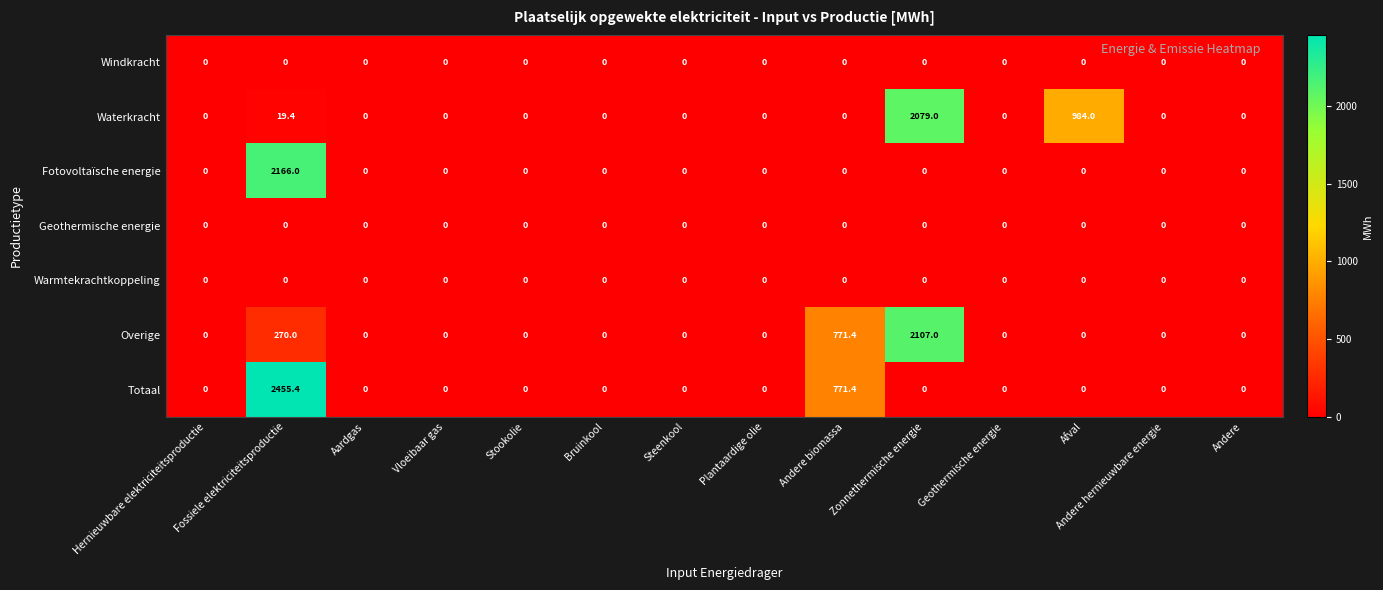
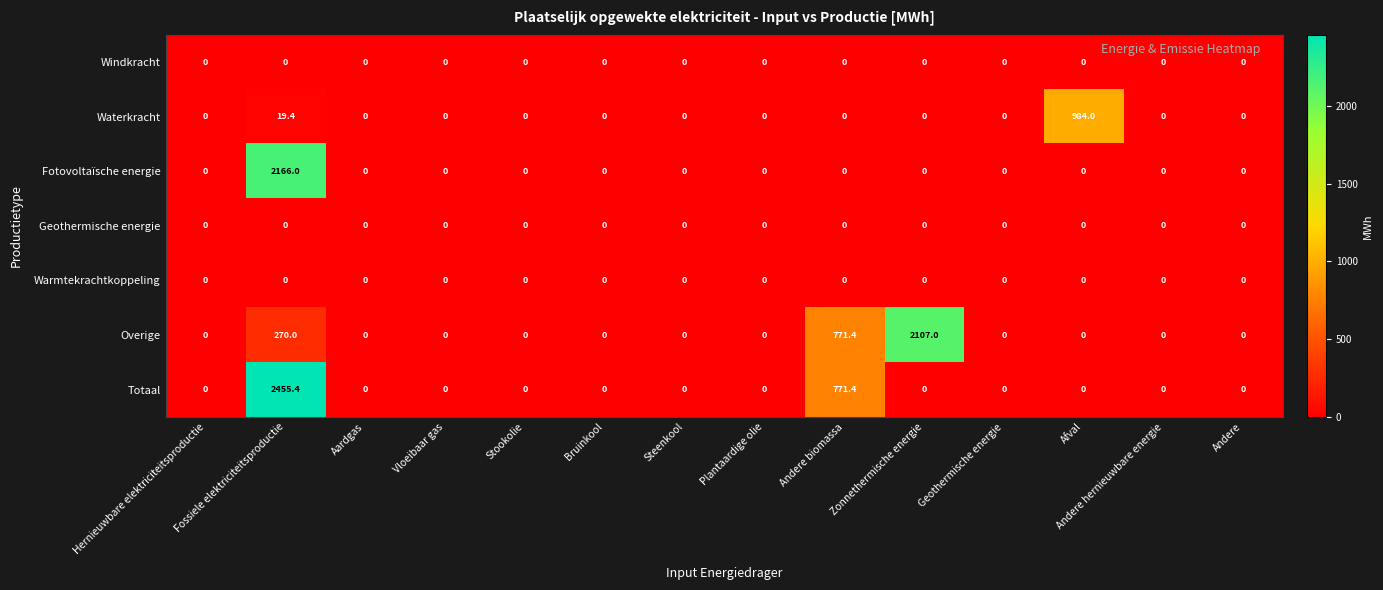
  {
    "Windkracht": {
      "Hernieuwbare elektriciteitsproductie": 0,
      "Fossiele elektriciteitsproductie": 0,
      "Aardgas": 0,
      "Vloeibaar gas": 0,
      "Stookolie": 0,
      "Bruinkool": 0,
      "Steenkool": 0,
      "Plantaardige olie": 0,
      "Andere biomassa": 0,
      "Zonnethermische energie": 0,
      "Geothermische energie": 0,
      "Afval": 0,
      "Andere": 0
    },
    "Waterkracht": {
      "Hernieuwbare elektriciteitsproductie": 0,
      "Fossiele elektriciteitsproductie": 19.4,
      "Aardgas": 0,
      "Vloeibaar gas": 0,
      "Stookolie": 0,
      "Bruinkool": 0,
      "Steenkool": 0,
      "Plantaardige olie": 0,
      "Andere biomassa": 0,
-     "Zonnethermische energie": 2079.0,
+     "Zonnethermische energie": 0,
      "Geothermische energie": 0,
      "Afval": 984.0,
      "Andere hernieuwbare energie": 0,
      "Andere": 0
    },
    "Fotovoltaïsche energie": {
      "Hernieuwbare elektriciteitsproductie": 0,
      "Fossiele elektriciteitsproductie": 2166.0,
      "Aardgas": 0,
      "Vloeibaar gas": 0,
      "Stookolie": 0,
      "Bruinkool": 0,
      "Steenkool": 0,
      "Plantaardige olie": 0,
      "Andere biomassa": 0,
      "Zonnethermische energie": 0,
      "Geothermische energie": 0,
      "Afval": 0,
      "Andere hernieuwbare energie": 0,
      "Andere": 0
    },
    "Geothermische energie": {
      "Hernieuwbare elektriciteitsproductie": 0,
      "Fossiele elektriciteitsproductie": 0,
      "Aardgas": 0,
      "Vloeibaar gas": 0,
      "Stookolie": 0,
      "Bruinkool": 0,
      "Steenkool": 0,
      "Plantaardige olie": 0,
      "Andere biomassa": 0,
      "Zonnethermische energie": 0,
      "Geothermische energie": 0,
      "Afval": 0,
      "Andere hernieuwbare energie": 0,
      "Andere": 0
    },
    "Warmtekrachtkoppeling": {
      "Hernieuwbare elektriciteitsproductie": 0,
      "Fossiele elektriciteitsproductie": 0,
      "Aardgas": 0,
      "Vloeibaar gas": 0,
      "Stookolie": 0,
      "Bruinkool": 0,
      "Steenkool": 0,
      "Plantaardige olie": 0,
      "Andere biomassa": 0,
      "Zonnethermische energie": 0,
      "Geothermische energie": 0,
      "Afval": 0,
      "Andere hernieuwbare energie": 0,
      "Andere": 0
    },
    "Overige": {
      "Hernieuwbare elektriciteitsproductie": 0,
      "Fossiele elektriciteitsproductie": 270.0,
      "Aardgas": 0,
      "Vloeibaar gas": 0,
      "Stookolie": 0,
      "Bruinkool": 0,
      "Steenkool": 0,
      "Plantaardige olie": 0,
      "Andere biomassa": 771.4,
      "Zonnethermische energie": 2107.0,
      "Geothermische energie": 0,
      "Afval": 0,
      "Andere hernieuwbare energie": 0,
      "Andere": 0
    },
    "Totaal": {
      "Hernieuwbare elektriciteitsproductie": 0,
      "Fossiele elektriciteitsproductie": 2455.4,
      "Aardgas": 0,
      "Vloeibaar gas": 0,
      "Stookolie": 0,
      "Bruinkool": 0,
      "Steenkool": 0,
      "Plantaardige olie": 0,
      "Andere biomassa": 771.4,
      "Zonnethermische energie": 0,
      "Geothermische energie": 0,
      "Afval": 0,
      "Andere hernieuwbare energie": 0,
      "Andere": 0
    }
  }
